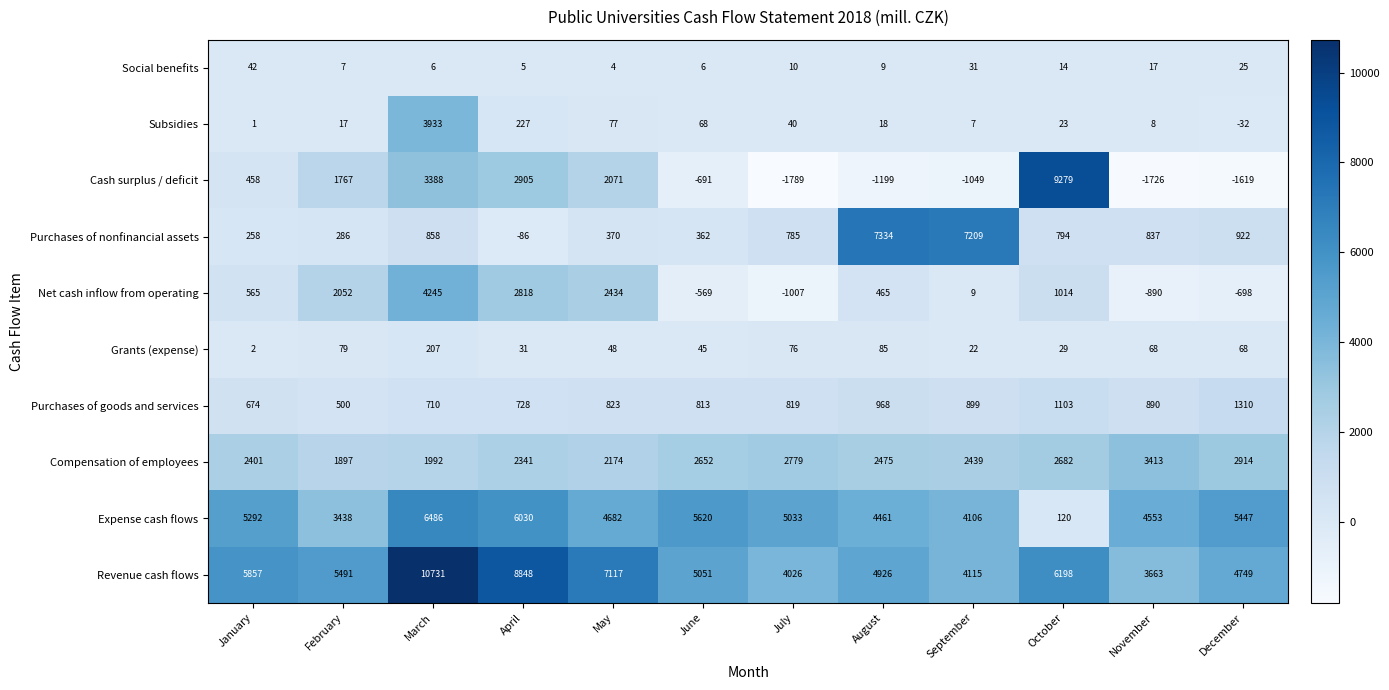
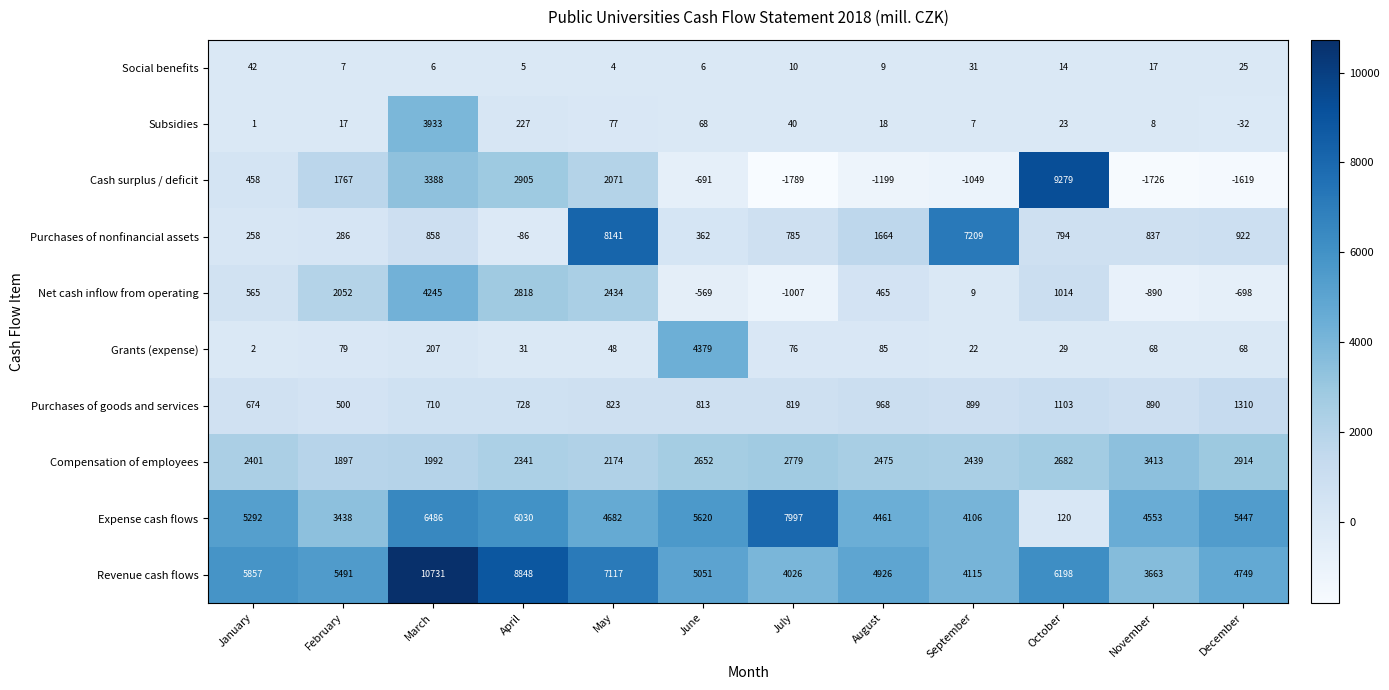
  {
    "Social benefits": {
      "January": 42,
      "February": 7,
      "March": 6,
      "April": 5,
      "May": 4,
      "June": 6,
      "July": 10,
      "August": 9,
      "September": 31,
      "October": 14,
      "November": 17,
      "December": 25
    },
    "Subsidies": {
      "January": 1,
      "February": 17,
      "March": 3933,
      "April": 227,
      "May": 77,
      "June": 68,
      "July": 40,
      "August": 18,
      "September": 7,
      "October": 23,
      "November": 8,
      "December": -32
    },
    "Cash surplus / deficit": {
      "January": 458,
      "February": 1767,
      "March": 3388,
      "April": 2905,
      "May": 2071,
      "June": -691,
      "July": -1789,
      "August": -1199,
      "September": -1049,
      "October": 9279,
      "November": -1726,
      "December": -1619
    },
    "Purchases of nonfinancial assets": {
      "January": 258,
      "February": 286,
      "March": 858,
      "April": -86,
-     "May": 370,
+     "May": 8141,
      "June": 362,
      "July": 785,
-     "August": 7334,
+     "August": 1664,
      "September": 7209,
      "October": 794,
      "November": 837,
      "December": 922
    },
    "Net cash inflow from operating": {
      "January": 565,
      "February": 2052,
      "March": 4245,
      "April": 2818,
      "May": 2434,
      "June": -569,
      "July": -1007,
      "August": 465,
      "September": 9,
      "October": 1014,
      "November": -890,
      "December": -698
    },
    "Grants (expense)": {
      "January": 2,
      "February": 79,
      "March": 207,
      "April": 31,
      "May": 48,
-     "June": 45,
+     "June": 4379,
      "July": 76,
      "August": 85,
      "September": 22,
      "October": 29,
      "November": 68,
      "December": 68
    },
    "Purchases of goods and services": {
      "January": 674,
      "February": 500,
      "March": 710,
      "April": 728,
      "May": 823,
      "June": 813,
      "July": 819,
      "August": 968,
      "September": 899,
      "October": 1103,
      "November": 890,
      "December": 1310
    },
    "Compensation of employees": {
      "January": 2401,
      "February": 1897,
      "March": 1992,
      "April": 2341,
      "May": 2174,
      "June": 2652,
      "July": 2779,
      "August": 2475,
      "September": 2439,
      "October": 2682,
      "November": 3413,
      "December": 2914
    },
    "Expense cash flows": {
      "January": 5292,
      "February": 3438,
      "March": 6486,
      "April": 6030,
      "May": 4682,
      "June": 5620,
-     "July": 5033,
+     "July": 7997,
      "August": 4461,
      "September": 4106,
      "October": 120,
      "November": 4553,
      "December": 5447
    },
    "Revenue cash flows": {
      "January": 5857,
      "February": 5491,
      "March": 10731,
      "April": 8848,
      "May": 7117,
      "June": 5051,
      "July": 4026,
      "August": 4926,
      "September": 4115,
      "October": 6198,
      "November": 3663,
      "December": 4749
    }
  }
